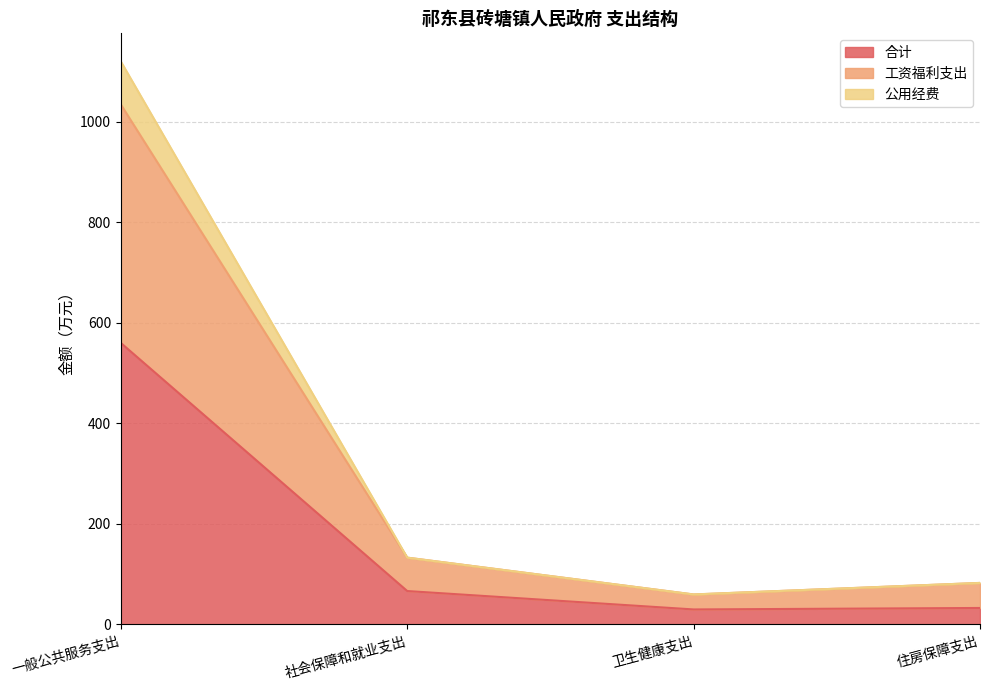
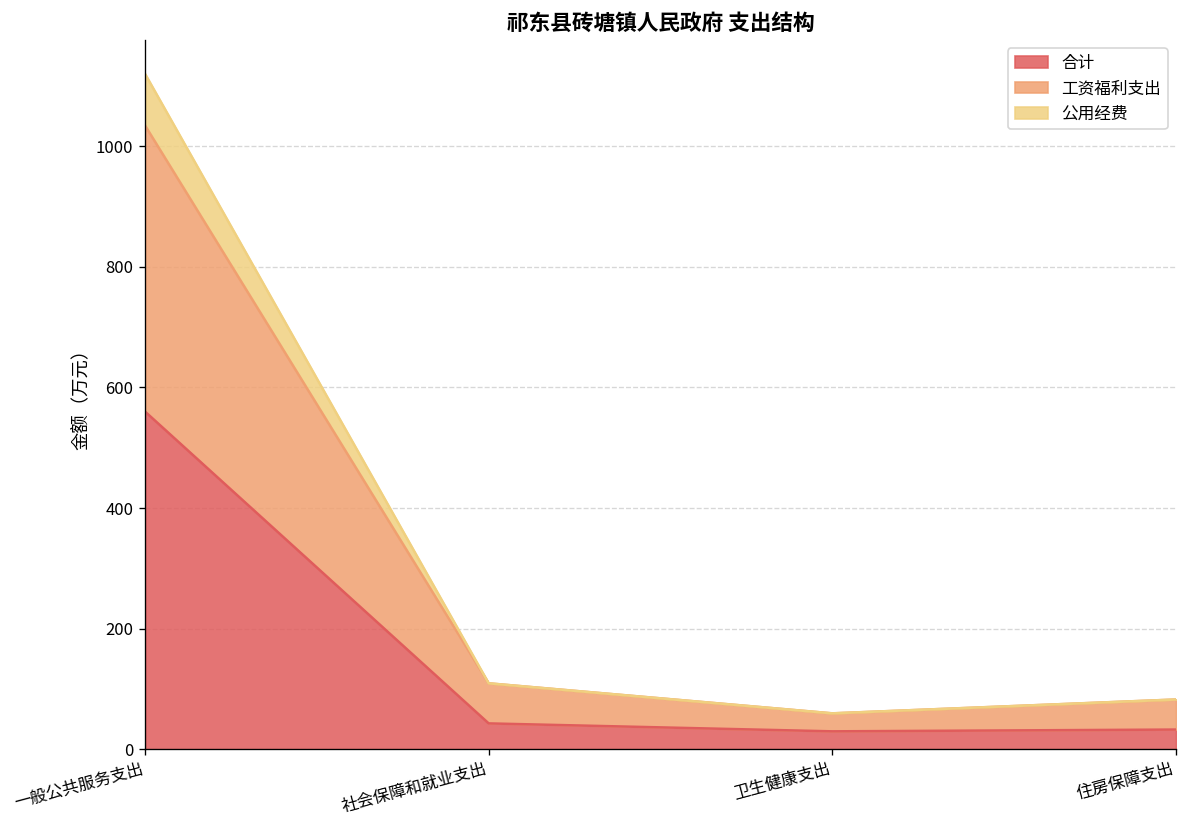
  {
    "合计": {
      "一般公共服务支出": 560,
-     "社会保障和就业支出": 70,
+     "社会保障和就业支出": 40,
      "卫生健康支出": 30,
      "住房保障支出": 30
    }
  }
